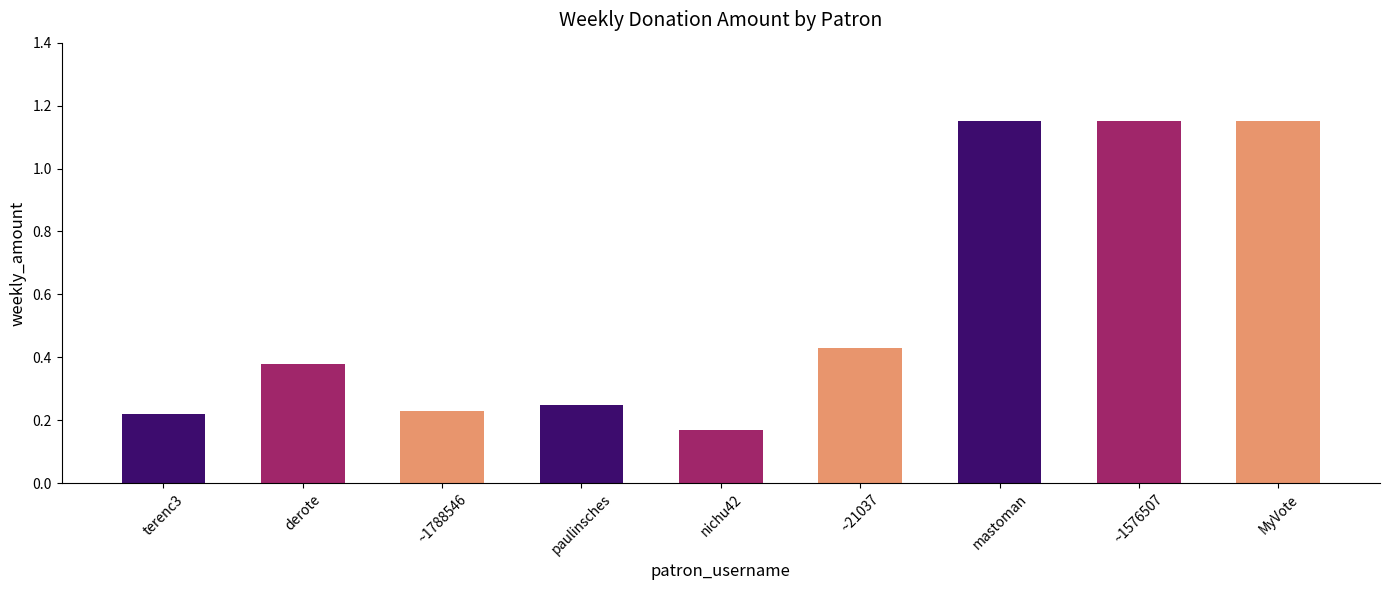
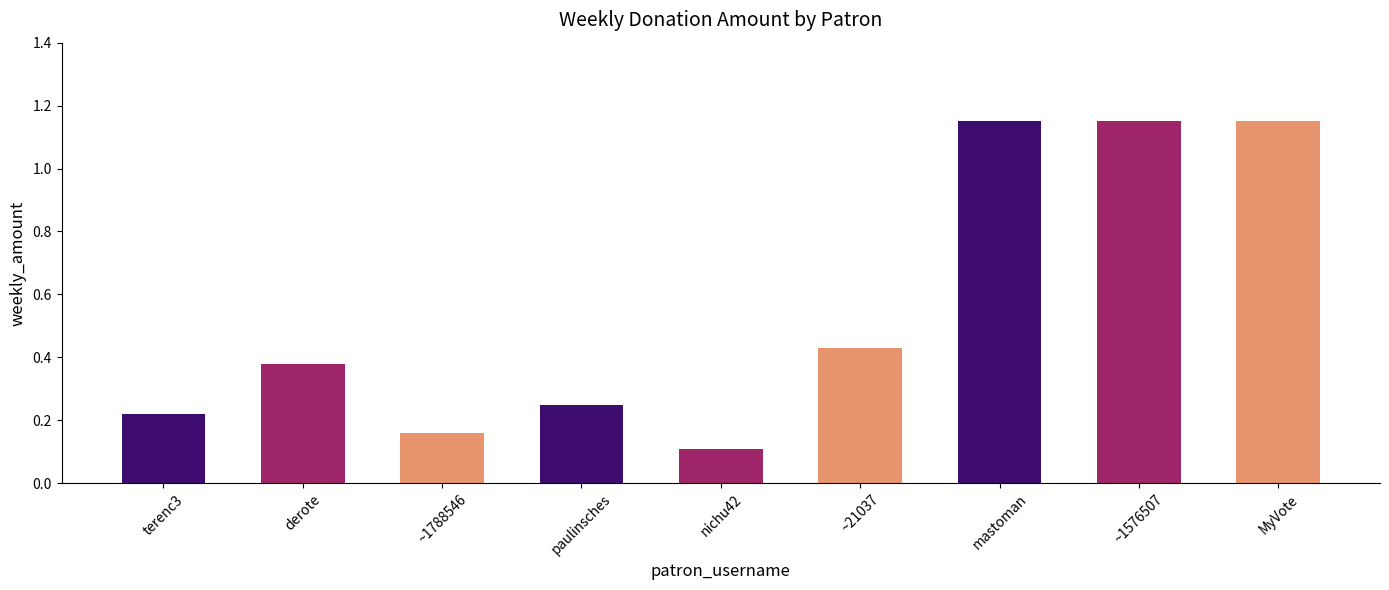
  {
    "terenc3": 0.22,
    "derote": 0.38,
-   "~1788546": 0.23,
+   "~1788546": 0.16,
    "paulinsches": 0.25,
-   "nichu42": 0.17,
+   "nichu42": 0.11,
    "~21037": 0.43,
    "mastoman": 1.15,
    "~1576507": 1.15,
    "MyVote": 1.15
  }
